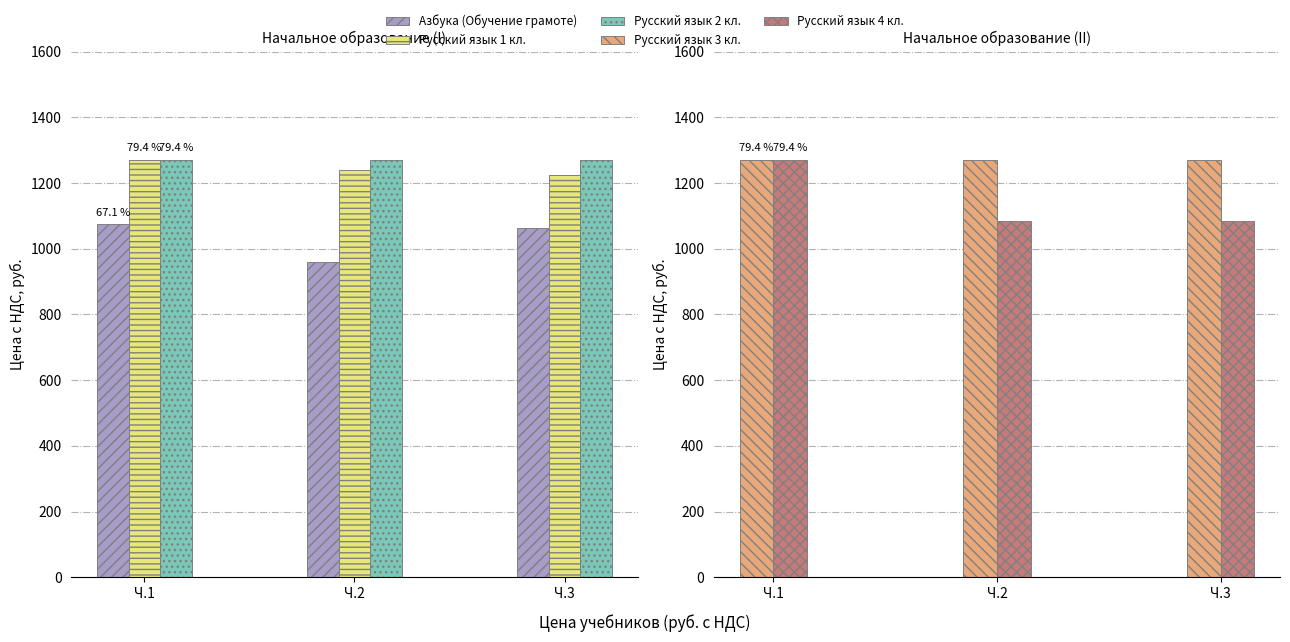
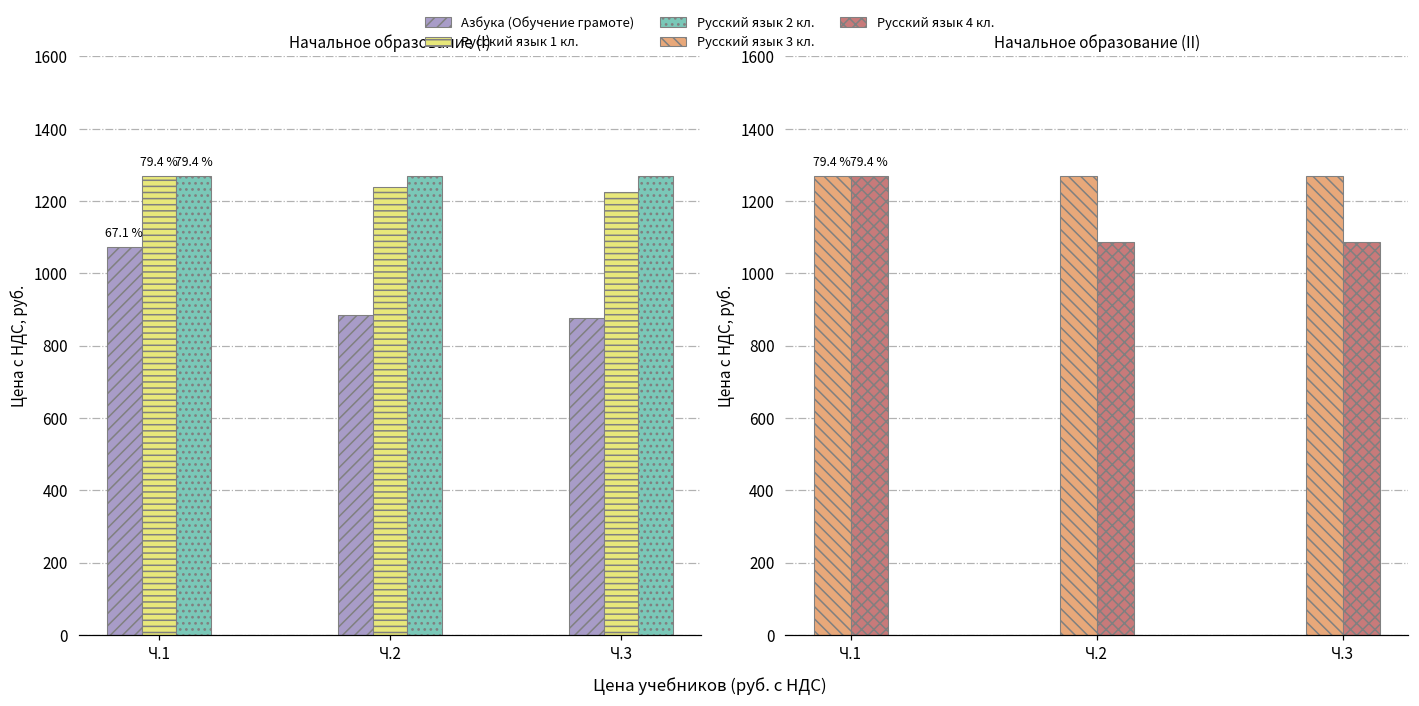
  {
    "Начальное образование (I)": {
      "Азбука (Обучение грамоте)": {
-       "Ч.2": 960,
-       "Ч.3": 1060
+       "Ч.2": 880,
+       "Ч.3": 880
      },
      "Русский язык 1 кл.": {
        "Ч.2": 1240,
        "Ч.3": 1220
      },
      "Русский язык 2 кл.": {
        "Ч.2": 1270,
        "Ч.3": 1270
      }
    }
  }
